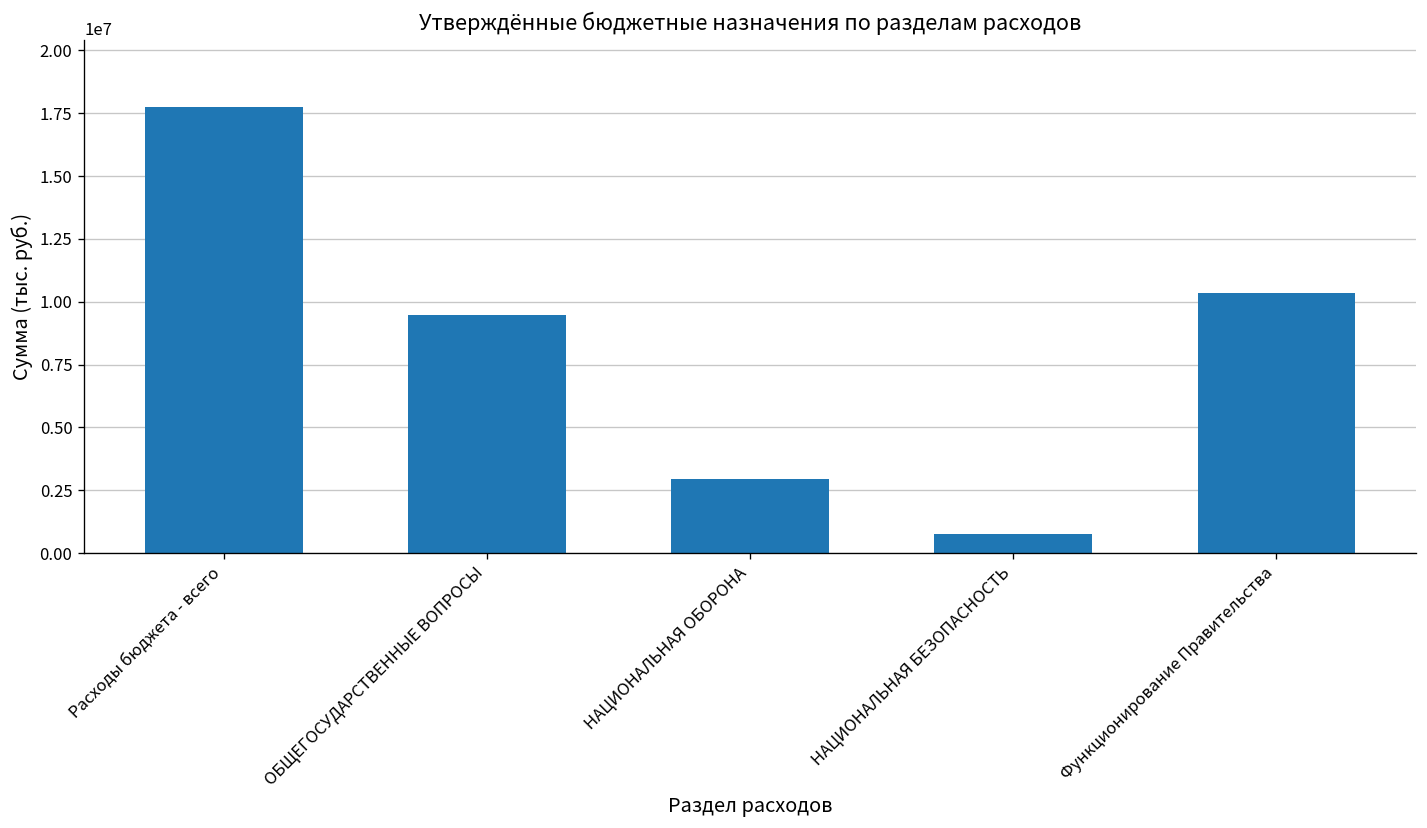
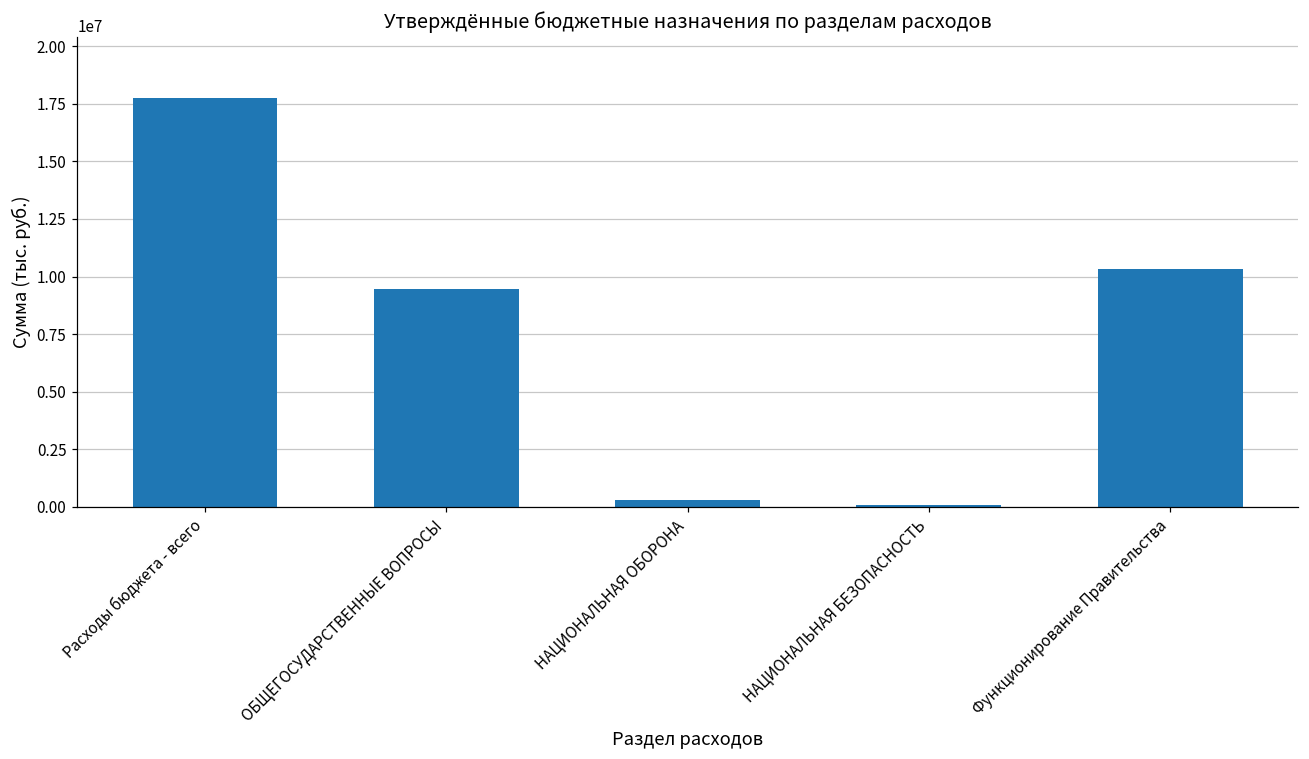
  {
    "Расходы бюджета - всего": 17700000,
    "ОБЩЕГОСУДАРСТВЕННЫЕ ВОПРОСЫ": 9500000,
-   "НАЦИОНАЛЬНАЯ ОБОРОНА": 2900000,
-   "НАЦИОНАЛЬНАЯ БЕЗОПАСНОСТЬ": 800000,
+   "НАЦИОНАЛЬНАЯ ОБОРОНА": 300000,
+   "НАЦИОНАЛЬНАЯ БЕЗОПАСНОСТЬ": 100000,
    "Функционирование Правительства": 10300000
  }
